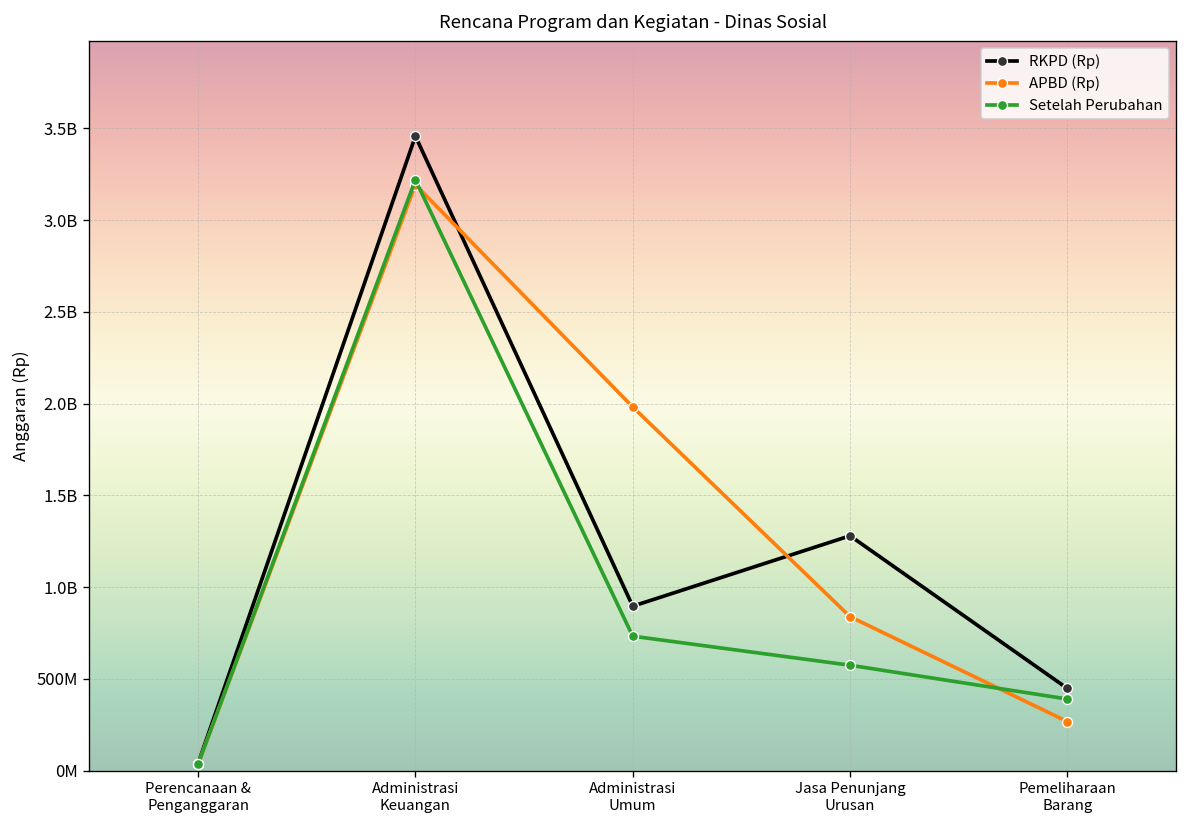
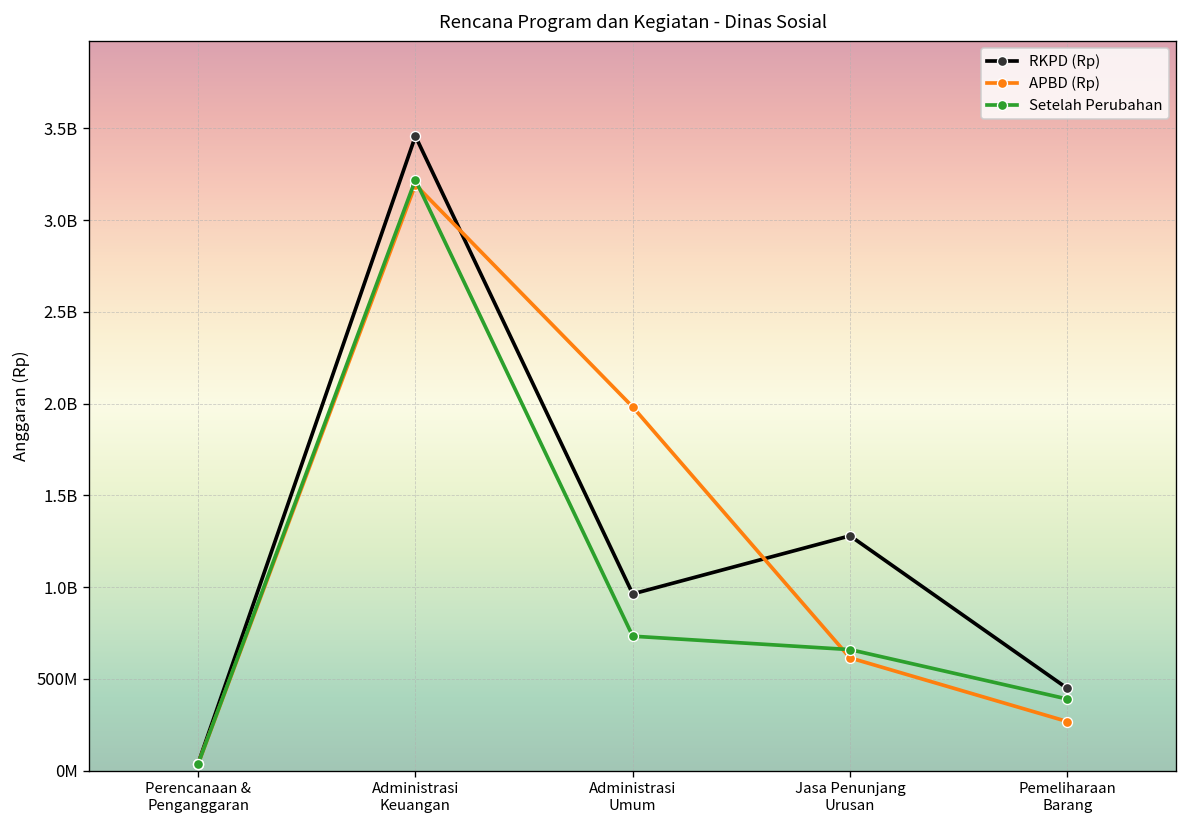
  {
    "RKPD (Rp)": {
      "Administrasi Keuangan": 3460000000,
-     "Administrasi Umum": 900000000,
+     "Administrasi Umum": 960000000,
      "Jasa Penunjang Urusan": 1280000000,
      "Pemeliharaan Barang": 450000000
    },
    "APBD (Rp)": {
      "Administrasi Keuangan": 3190000000,
      "Administrasi Umum": 1980000000,
-     "Jasa Penunjang Urusan": 840000000,
+     "Jasa Penunjang Urusan": 620000000,
      "Pemeliharaan Barang": 270000000
    },
    "Setelah Perubahan": {
      "Administrasi Keuangan": 3220000000,
      "Administrasi Umum": 730000000,
-     "Jasa Penunjang Urusan": 580000000,
+     "Jasa Penunjang Urusan": 660000000,
      "Pemeliharaan Barang": 390000000
    }
  }
